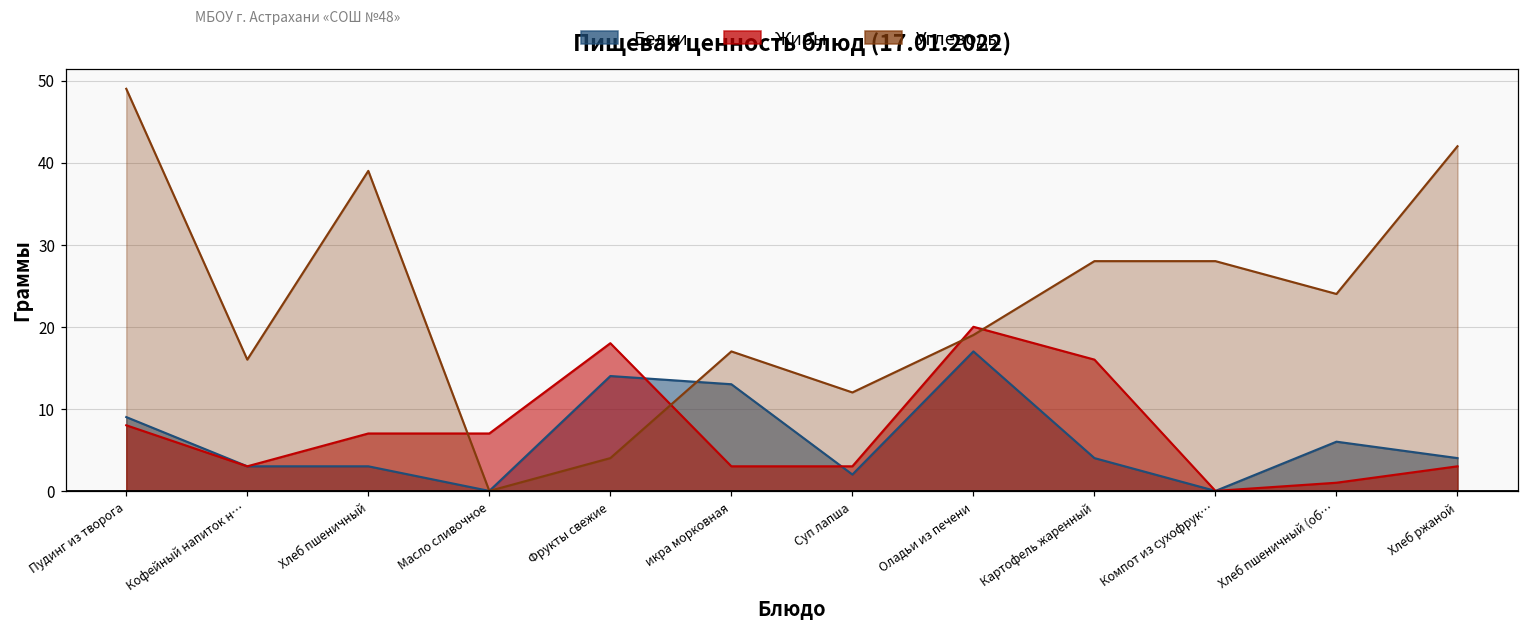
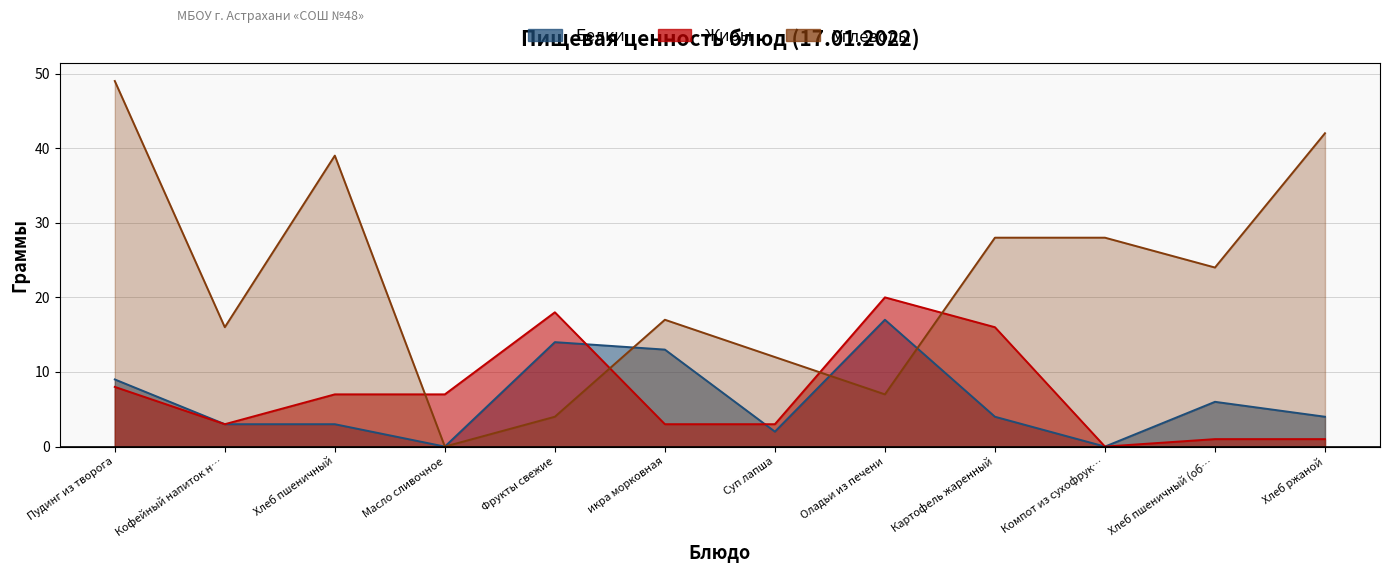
  {
    "Белки": {
      "Пудинг из творога": 9,
      "Хлеб пшеничный": 3,
      "Фрукты свежие": 14,
      "икра морковная": 13,
      "Суп лапша": 2,
      "Оладьи из печени": 17,
      "Картофель жаренный": 4,
      "Хлеб пшеничный (об…": 6,
      "Хлеб ржаной": 4
    },
    "Жиры": {
      "Пудинг из творога": 8,
      "Хлеб пшеничный": 7,
      "Масло сливочное": 7,
      "Фрукты свежие": 18,
      "икра морковная": 3,
      "Суп лапша": 3,
      "Оладьи из печени": 20,
      "Картофель жаренный": 16,
      "Хлеб пшеничный (об…": 1,
-     "Хлеб ржаной": 3
+     "Хлеб ржаной": 1
    },
    "Углеводы": {
      "Пудинг из творога": 49,
      "Кофейный напиток н…": 16,
      "Хлеб пшеничный": 39,
      "Фрукты свежие": 4,
      "икра морковная": 17,
      "Суп лапша": 12,
-     "Оладьи из печени": 19,
+     "Оладьи из печени": 7,
      "Картофель жаренный": 28,
      "Компот из сухофрук…": 28,
      "Хлеб пшеничный (об…": 24,
      "Хлеб ржаной": 42
    }
  }
